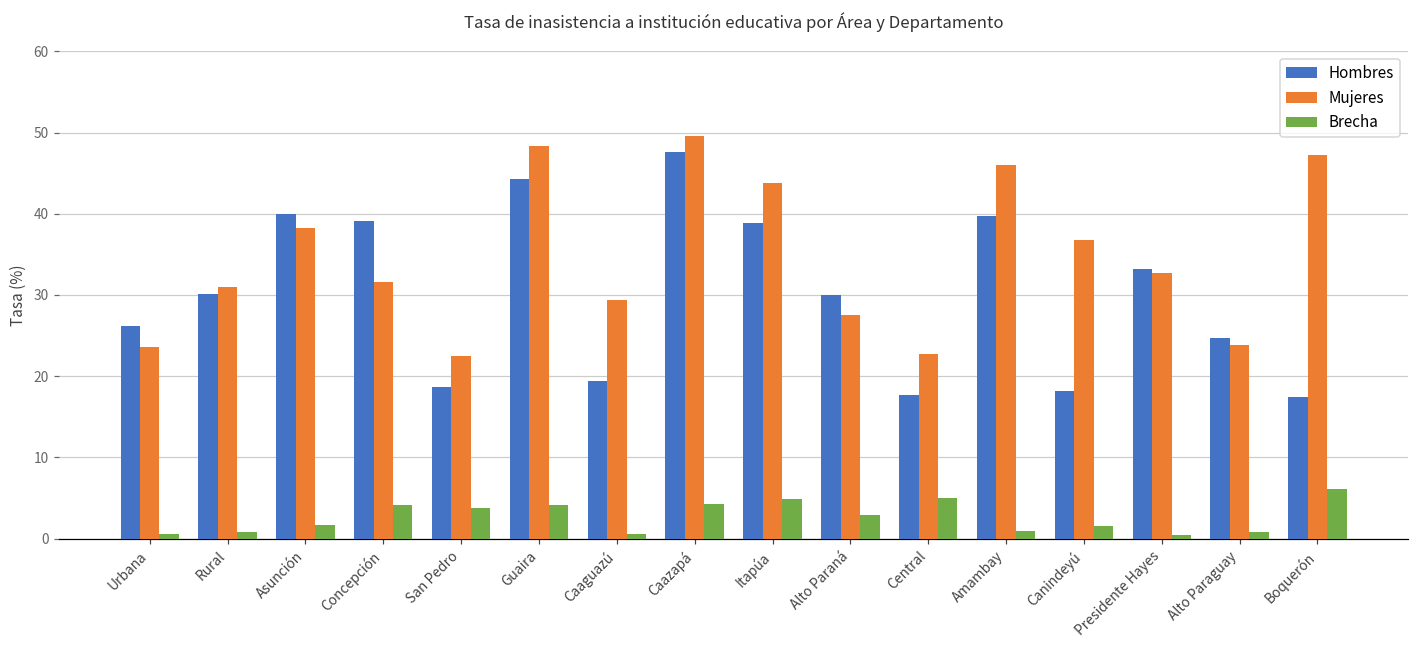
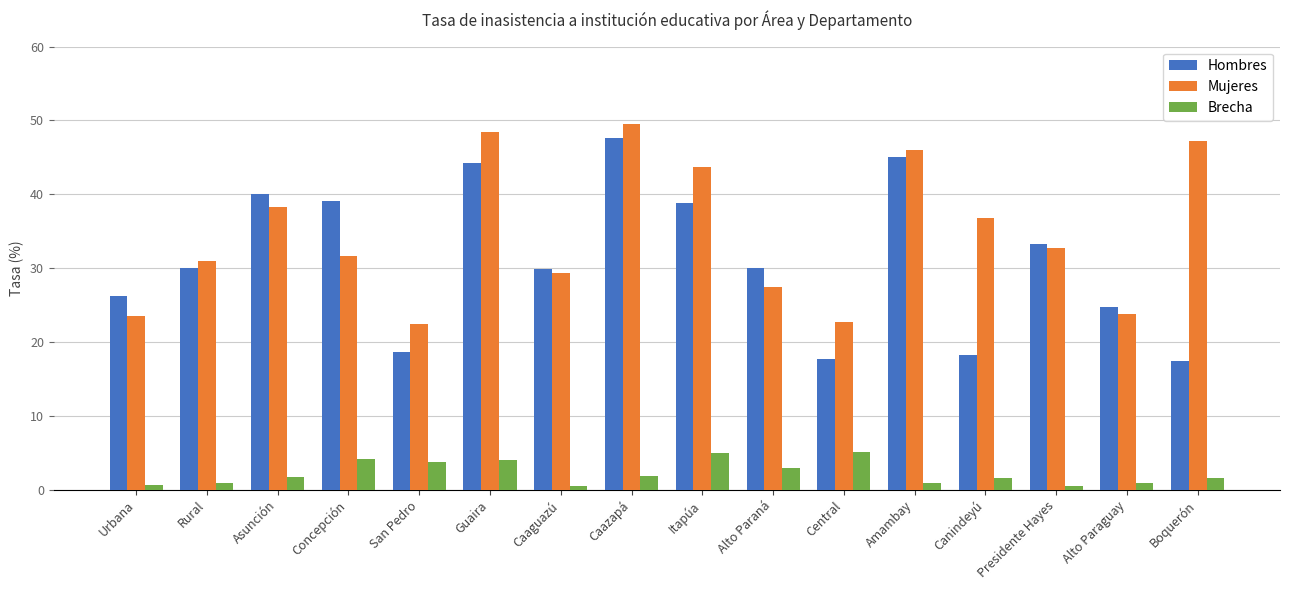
  {
    "Hombres": {
      "Urbana": 26,
      "Rural": 30,
      "Asunción": 40,
      "Concepción": 39,
      "San Pedro": 19,
      "Guaira": 44,
-     "Caaguazú": 19,
+     "Caaguazú": 30,
      "Caazapá": 48,
      "Itapúa": 39,
      "Alto Paraná": 30,
      "Central": 18,
-     "Amambay": 40,
+     "Amambay": 45,
      "Canindeyú": 18,
      "Presidente Hayes": 33,
      "Alto Paraguay": 25,
      "Boquerón": 17
    },
    "Mujeres": {
      "Urbana": 24,
      "Rural": 31,
      "Asunción": 38,
      "Concepción": 32,
      "San Pedro": 22,
      "Guaira": 48,
      "Caaguazú": 29,
      "Caazapá": 50,
      "Itapúa": 44,
      "Alto Paraná": 27,
      "Central": 23,
      "Amambay": 46,
      "Canindeyú": 37,
      "Presidente Hayes": 33,
      "Alto Paraguay": 24,
      "Boquerón": 47
    },
    "Brecha": {
      "Urbana": 1,
      "Rural": 1,
      "Asunción": 2,
      "Concepción": 4,
      "San Pedro": 4,
      "Guaira": 4,
      "Caaguazú": 1,
-     "Caazapá": 4,
+     "Caazapá": 2,
      "Itapúa": 5,
      "Alto Paraná": 3,
      "Central": 5,
      "Amambay": 1,
      "Canindeyú": 2,
      "Presidente Hayes": 0,
      "Alto Paraguay": 1,
-     "Boquerón": 6
+     "Boquerón": 2
    }
  }
